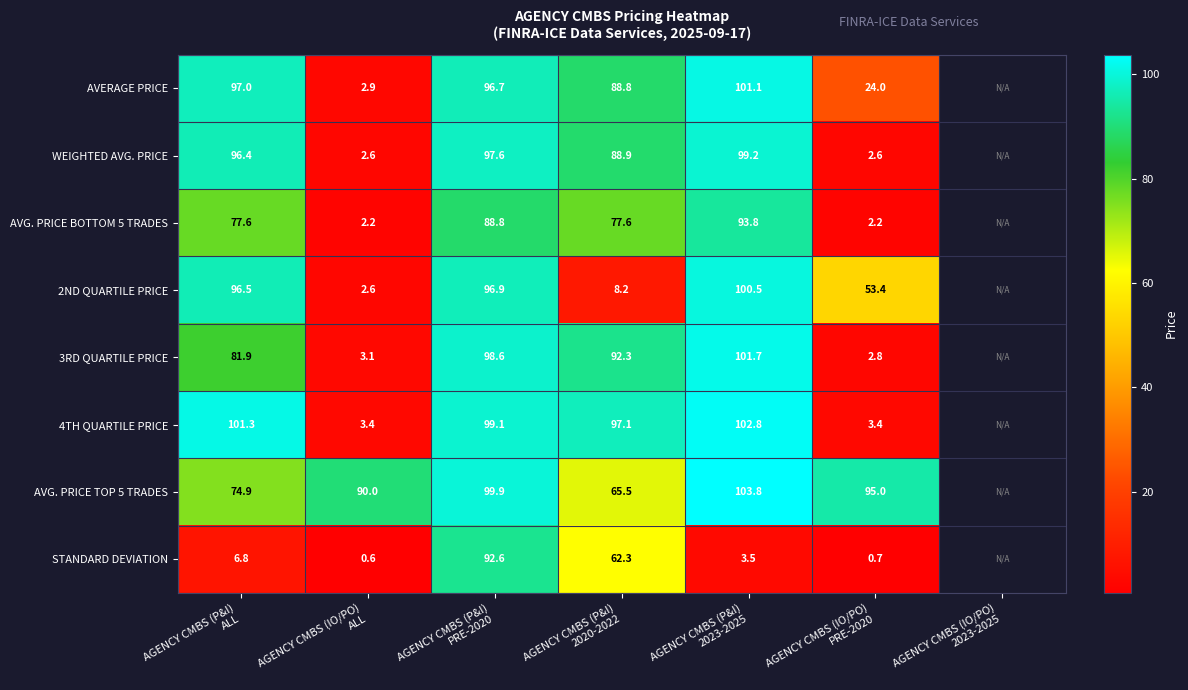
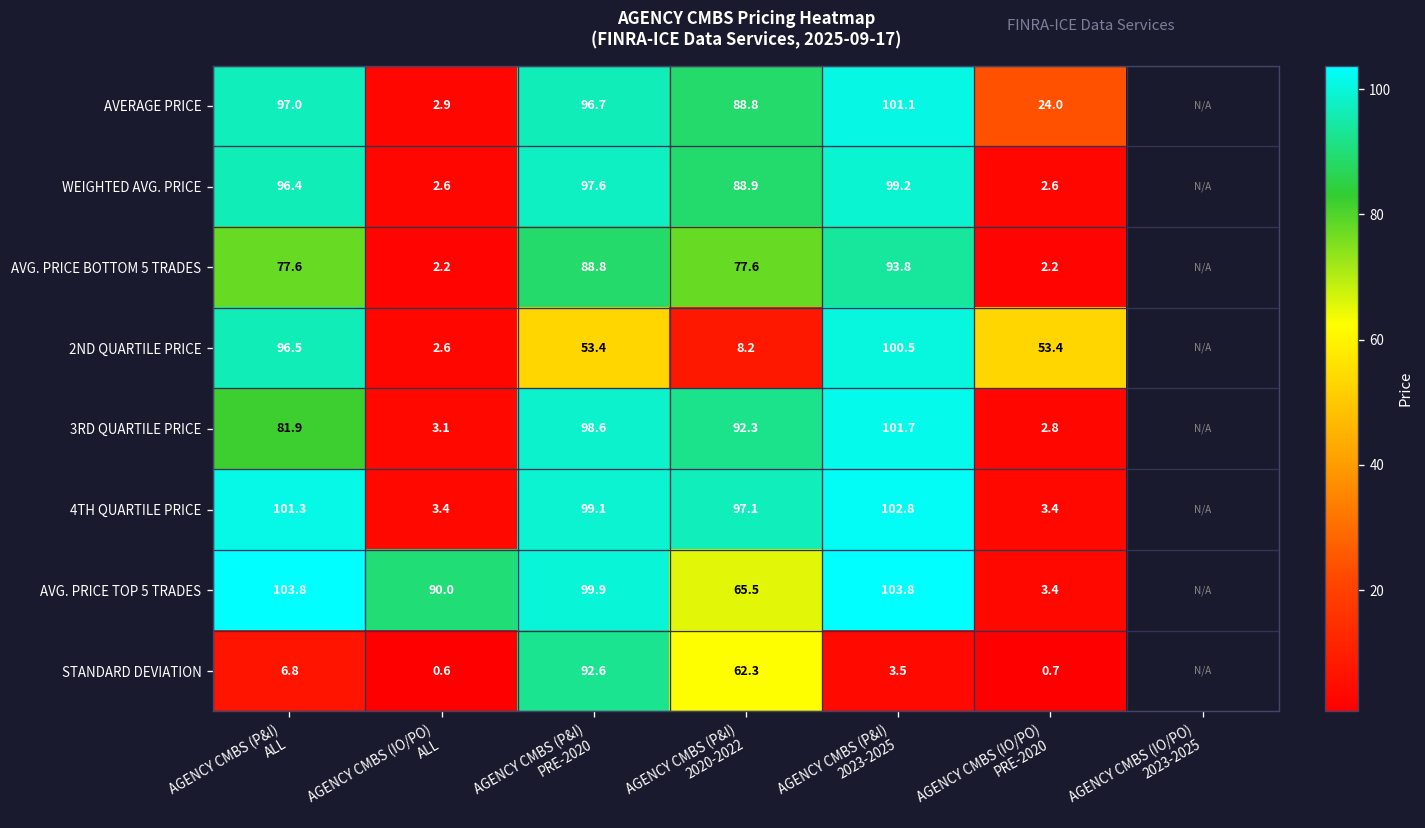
  {
    "AVERAGE PRICE": {
      "AGENCY CMBS (P&I) ALL": 97.0,
      "AGENCY CMBS (IO/PO) ALL": 2.9,
      "AGENCY CMBS (P&I) PRE-2020": 96.7,
      "AGENCY CMBS (P&I) 2020-2022": 88.8,
      "AGENCY CMBS (P&I) 2023-2025": 101.1,
      "AGENCY CMBS (IO/PO) PRE-2020": 24.0
    },
    "WEIGHTED AVG. PRICE": {
      "AGENCY CMBS (P&I) ALL": 96.4,
      "AGENCY CMBS (IO/PO) ALL": 2.6,
      "AGENCY CMBS (P&I) PRE-2020": 97.6,
      "AGENCY CMBS (P&I) 2020-2022": 88.9,
      "AGENCY CMBS (P&I) 2023-2025": 99.2,
      "AGENCY CMBS (IO/PO) PRE-2020": 2.6
    },
    "AVG. PRICE BOTTOM 5 TRADES": {
      "AGENCY CMBS (P&I) ALL": 77.6,
      "AGENCY CMBS (IO/PO) ALL": 2.2,
      "AGENCY CMBS (P&I) PRE-2020": 88.8,
      "AGENCY CMBS (P&I) 2020-2022": 77.6,
      "AGENCY CMBS (P&I) 2023-2025": 93.8,
      "AGENCY CMBS (IO/PO) PRE-2020": 2.2
    },
    "2ND QUARTILE PRICE": {
      "AGENCY CMBS (P&I) ALL": 96.5,
      "AGENCY CMBS (IO/PO) ALL": 2.6,
-     "AGENCY CMBS (P&I) PRE-2020": 96.9,
+     "AGENCY CMBS (P&I) PRE-2020": 53.4,
      "AGENCY CMBS (P&I) 2020-2022": 8.2,
      "AGENCY CMBS (P&I) 2023-2025": 100.5,
      "AGENCY CMBS (IO/PO) PRE-2020": 53.4
    },
    "3RD QUARTILE PRICE": {
      "AGENCY CMBS (P&I) ALL": 81.9,
      "AGENCY CMBS (IO/PO) ALL": 3.1,
      "AGENCY CMBS (P&I) PRE-2020": 98.6,
      "AGENCY CMBS (P&I) 2020-2022": 92.3,
      "AGENCY CMBS (P&I) 2023-2025": 101.7,
      "AGENCY CMBS (IO/PO) PRE-2020": 2.8
    },
    "4TH QUARTILE PRICE": {
      "AGENCY CMBS (P&I) ALL": 101.3,
      "AGENCY CMBS (IO/PO) ALL": 3.4,
      "AGENCY CMBS (P&I) PRE-2020": 99.1,
      "AGENCY CMBS (P&I) 2020-2022": 97.1,
      "AGENCY CMBS (P&I) 2023-2025": 102.8,
      "AGENCY CMBS (IO/PO) PRE-2020": 3.4
    },
    "AVG. PRICE TOP 5 TRADES": {
-     "AGENCY CMBS (P&I) ALL": 74.9,
+     "AGENCY CMBS (P&I) ALL": 103.8,
      "AGENCY CMBS (IO/PO) ALL": 90.0,
      "AGENCY CMBS (P&I) PRE-2020": 99.9,
      "AGENCY CMBS (P&I) 2020-2022": 65.5,
      "AGENCY CMBS (P&I) 2023-2025": 103.8,
-     "AGENCY CMBS (IO/PO) PRE-2020": 95.0
+     "AGENCY CMBS (IO/PO) PRE-2020": 3.4
    },
    "STANDARD DEVIATION": {
      "AGENCY CMBS (P&I) ALL": 6.8,
      "AGENCY CMBS (IO/PO) ALL": 0.6,
      "AGENCY CMBS (P&I) PRE-2020": 92.6,
      "AGENCY CMBS (P&I) 2020-2022": 62.3,
      "AGENCY CMBS (P&I) 2023-2025": 3.5,
      "AGENCY CMBS (IO/PO) PRE-2020": 0.7
    }
  }
